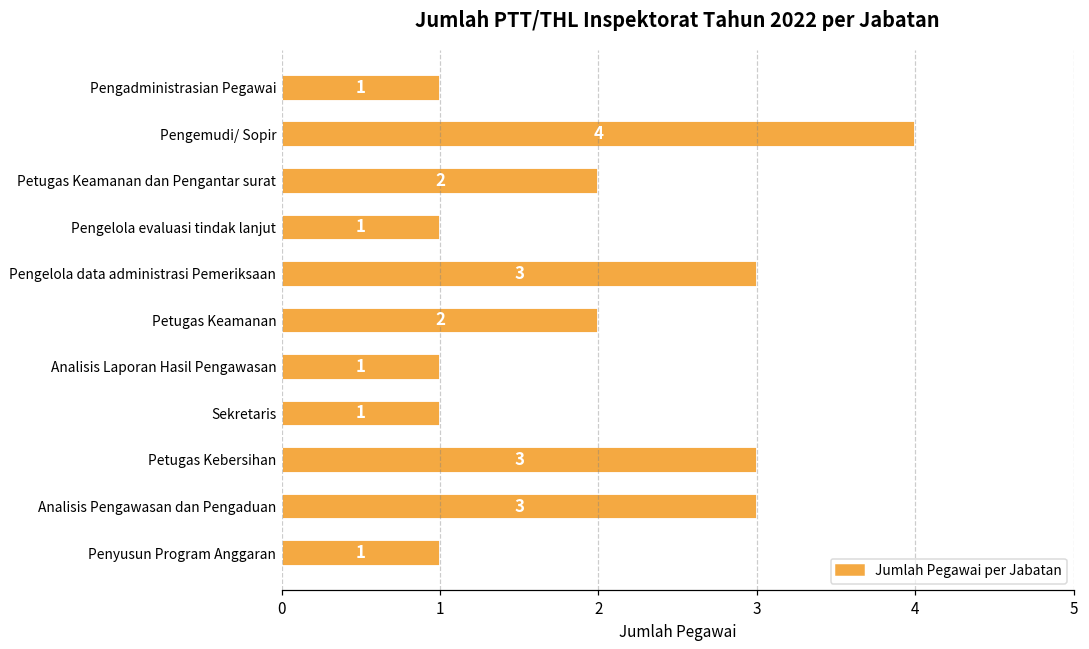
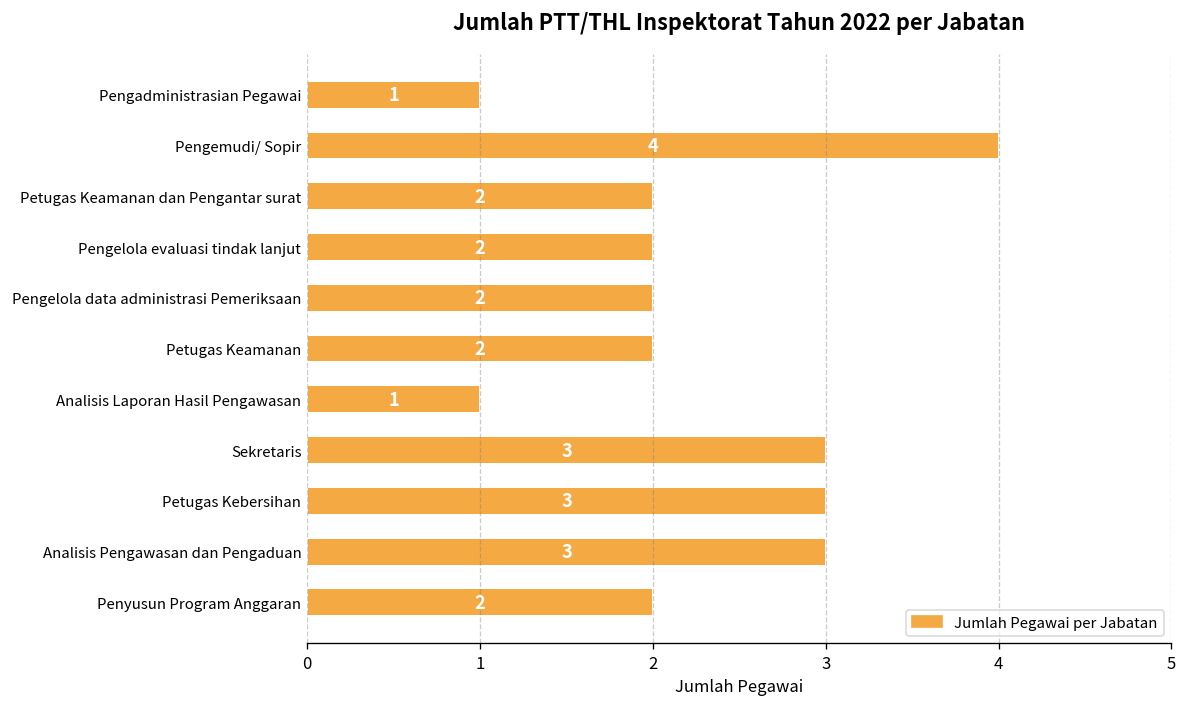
  {
    "Pengadministrasian Pegawai": 1,
    "Pengemudi/ Sopir": 4,
    "Petugas Keamanan dan Pengantar surat": 2,
-   "Pengelola evaluasi tindak lanjut": 1,
-   "Pengelola data administrasi Pemeriksaan": 3,
+   "Pengelola evaluasi tindak lanjut": 2,
+   "Pengelola data administrasi Pemeriksaan": 2,
    "Petugas Keamanan": 2,
    "Analisis Laporan Hasil Pengawasan": 1,
-   "Sekretaris": 1,
+   "Sekretaris": 3,
    "Petugas Kebersihan": 3,
    "Analisis Pengawasan dan Pengaduan": 3,
-   "Penyusun Program Anggaran": 1
+   "Penyusun Program Anggaran": 2
  }
